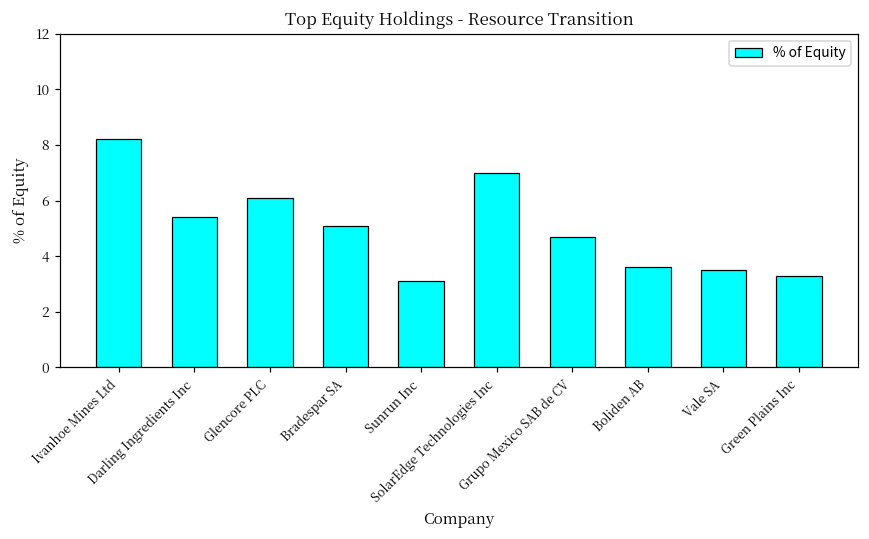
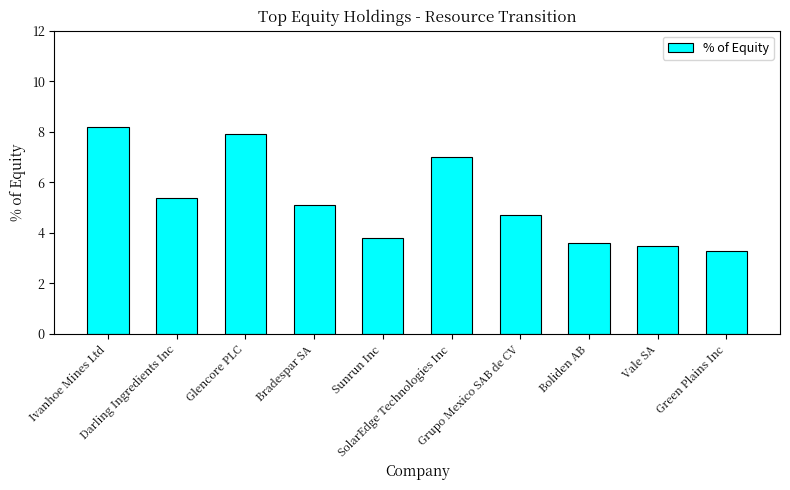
  {
    "Ivanhoe Mines Ltd": 8.2,
    "Darling Ingredients Inc": 5.4,
-   "Glencore PLC": 6.1,
+   "Glencore PLC": 7.9,
    "Bradespar SA": 5.1,
-   "Sunrun Inc": 3.1,
+   "Sunrun Inc": 3.8,
    "SolarEdge Technologies Inc": 7.0,
    "Grupo Mexico SAB de CV": 4.7,
    "Boliden AB": 3.6,
    "Vale SA": 3.5,
    "Green Plains Inc": 3.3
  }
